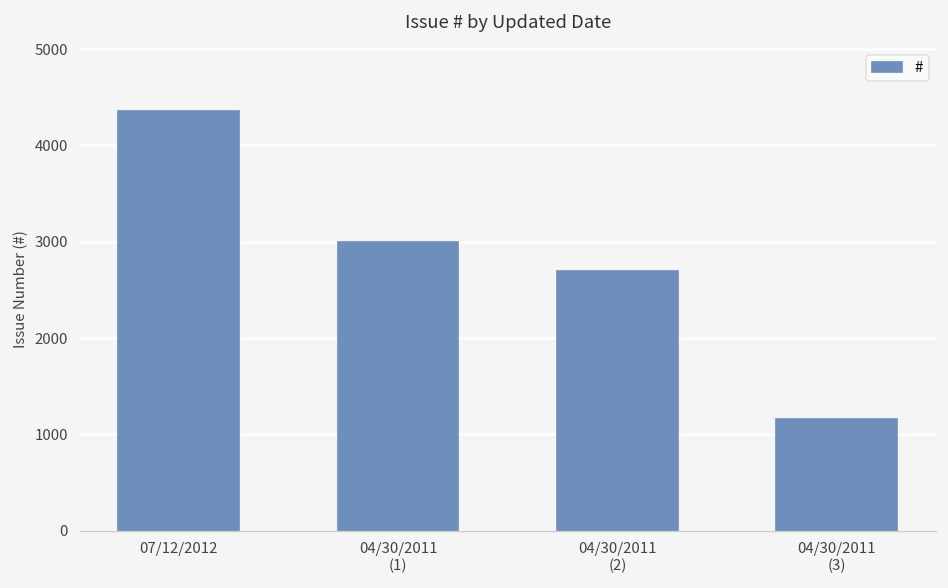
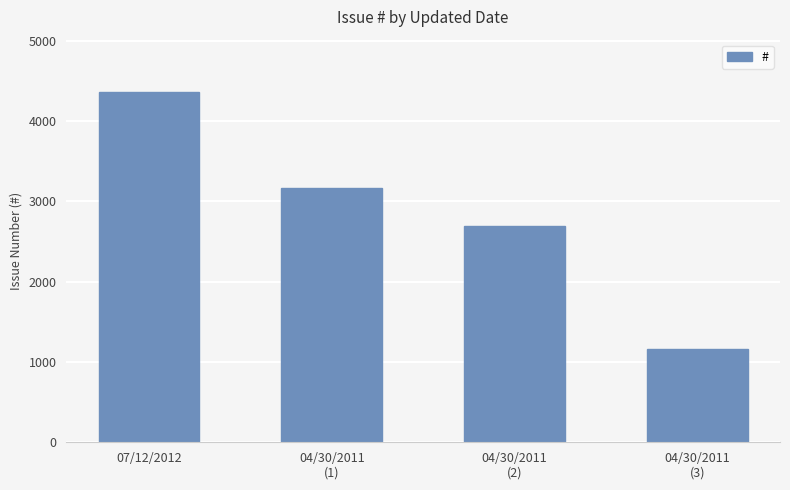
  {
    "07/12/2012": 4400,
-   "04/30/2011 (1)": 3000,
+   "04/30/2011 (1)": 3200,
    "04/30/2011 (2)": 2700,
    "04/30/2011 (3)": 1200
  }
